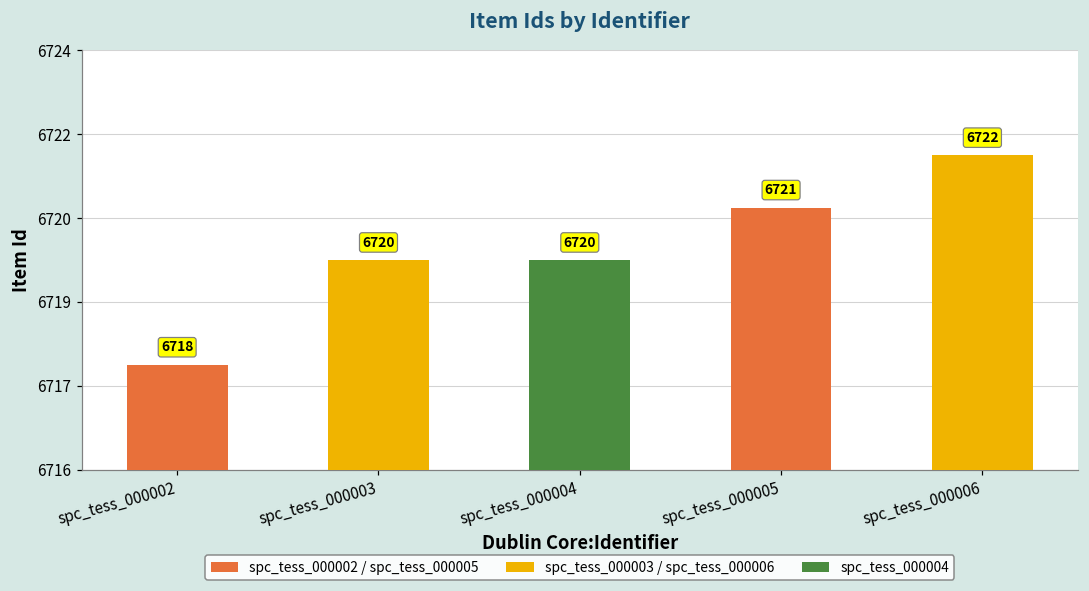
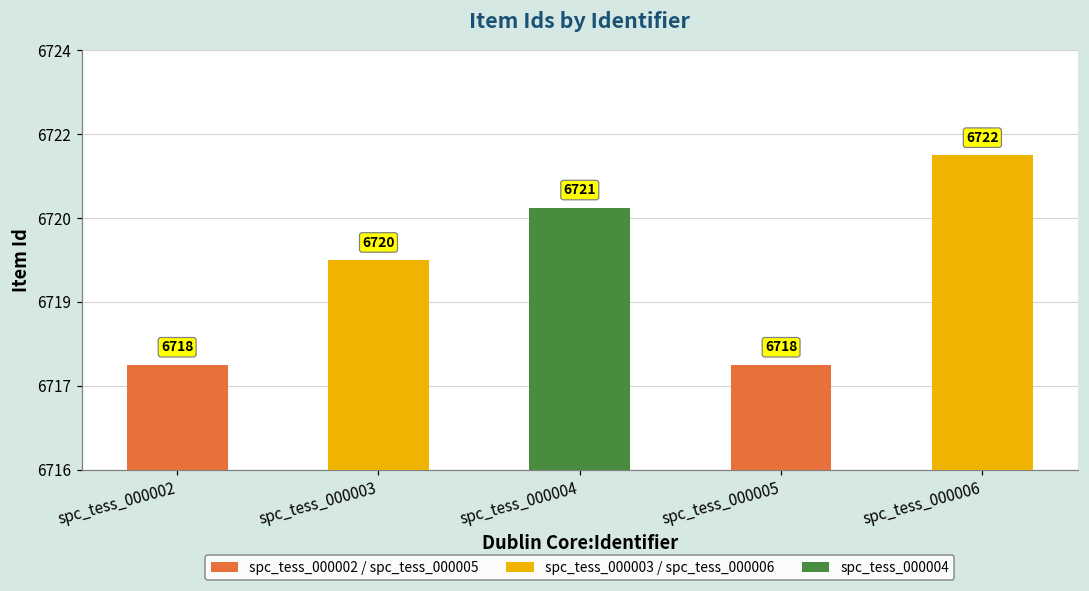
  {
-   "spc_tess_000004": 6720,
-   "spc_tess_000005": 6721
+   "spc_tess_000004": 6721,
+   "spc_tess_000005": 6718
  }
